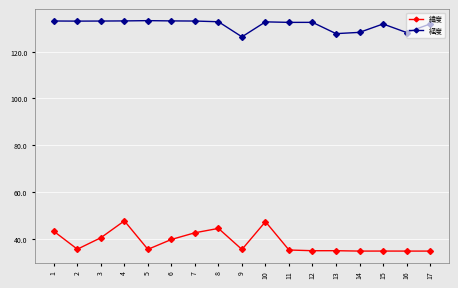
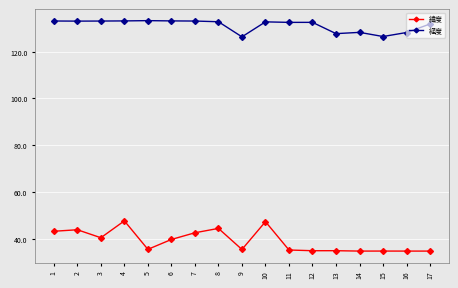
  {
    "緯度": {
      "1": 43,
-     "2": 35,
+     "2": 44,
      "3": 40,
      "4": 48,
      "5": 35,
      "6": 40,
      "7": 43,
      "8": 44,
      "9": 35,
      "10": 47,
      "11": 35,
      "12": 35,
      "13": 35,
      "14": 35,
      "15": 35,
      "16": 35,
      "17": 35
    },
    "経度": {
      "1": 133,
      "2": 133,
      "3": 133,
      "4": 133,
      "5": 133,
      "6": 133,
      "7": 133,
      "8": 133,
      "9": 126,
      "10": 133,
      "11": 133,
      "12": 133,
      "13": 128,
      "14": 128,
-     "15": 132
+     "15": 126
    }
  }
